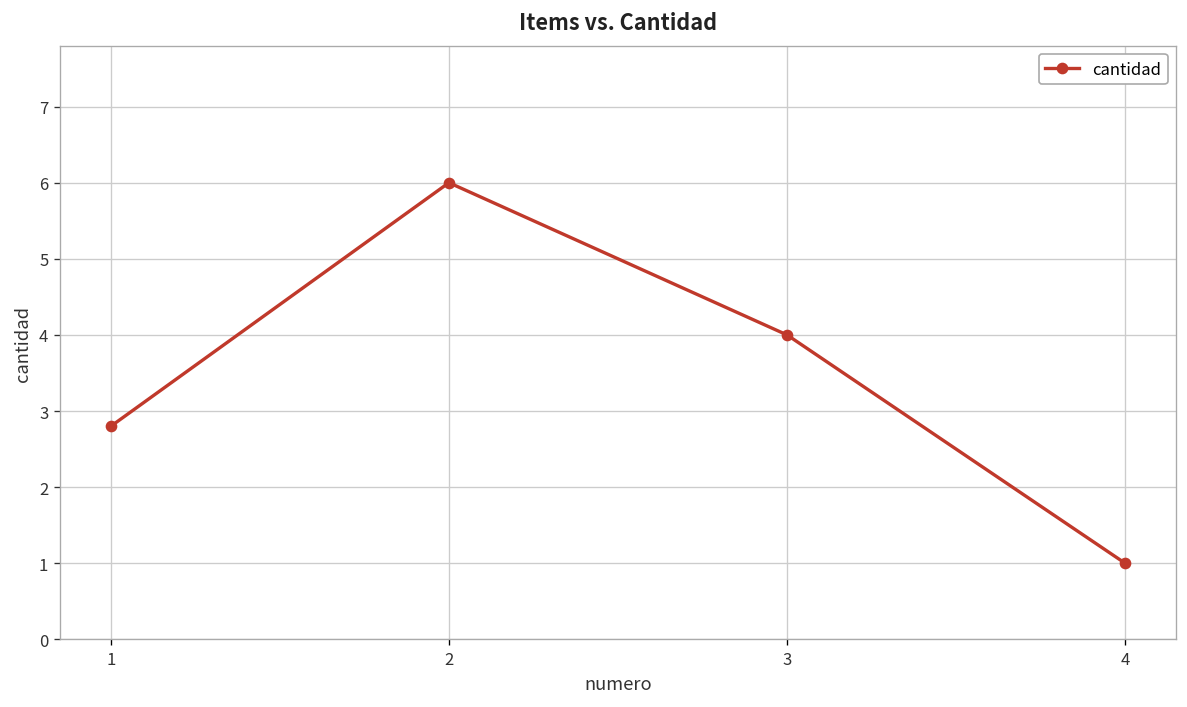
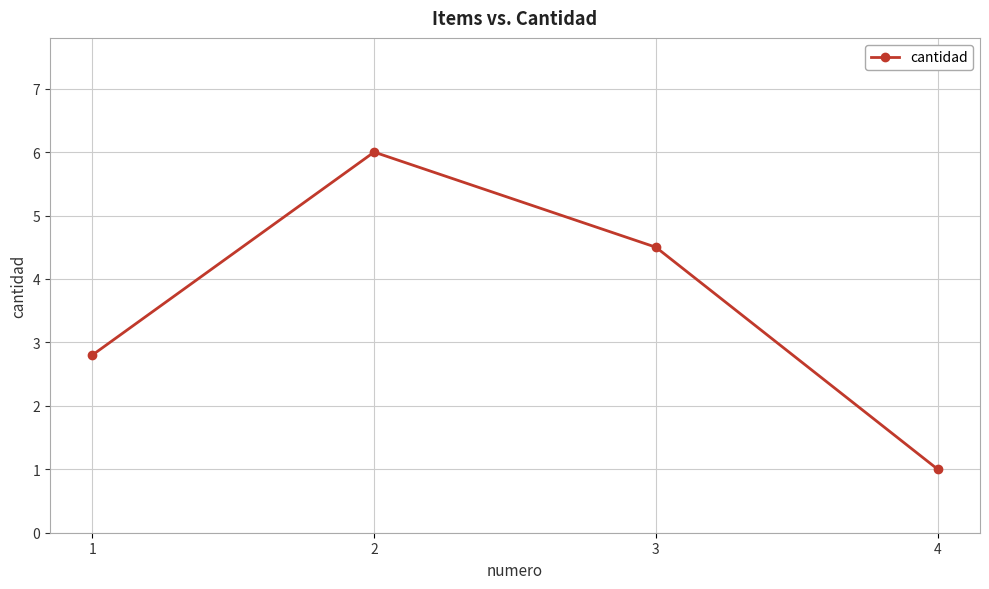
  {
    "1": 2.8,
    "2": 6.0,
-   "3": 4.0,
+   "3": 4.5,
    "4": 1.0
  }
